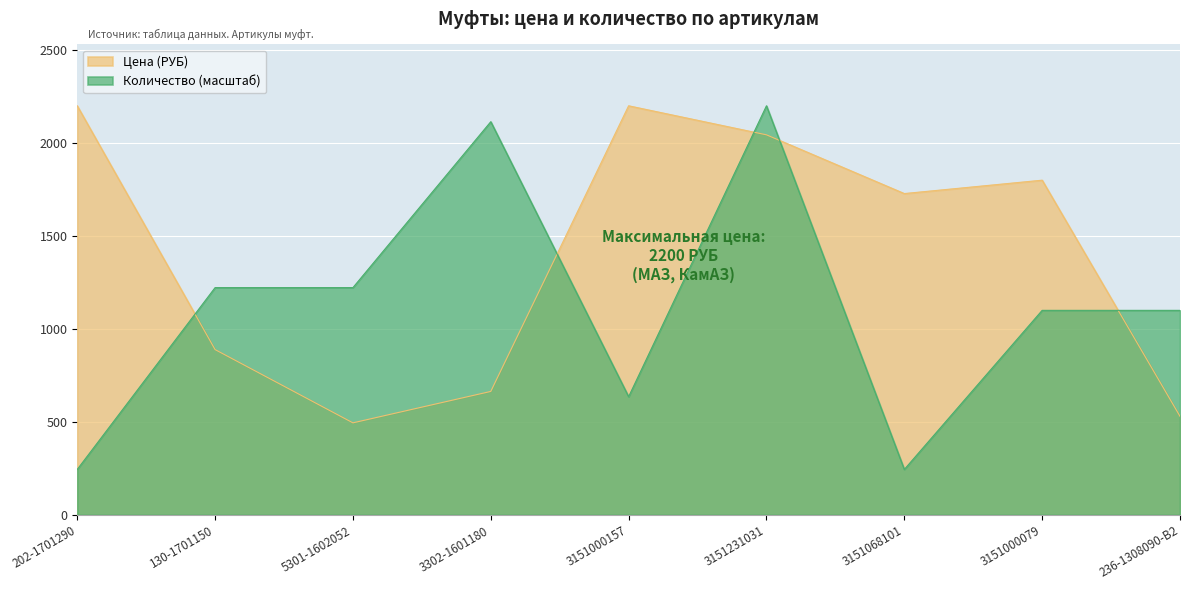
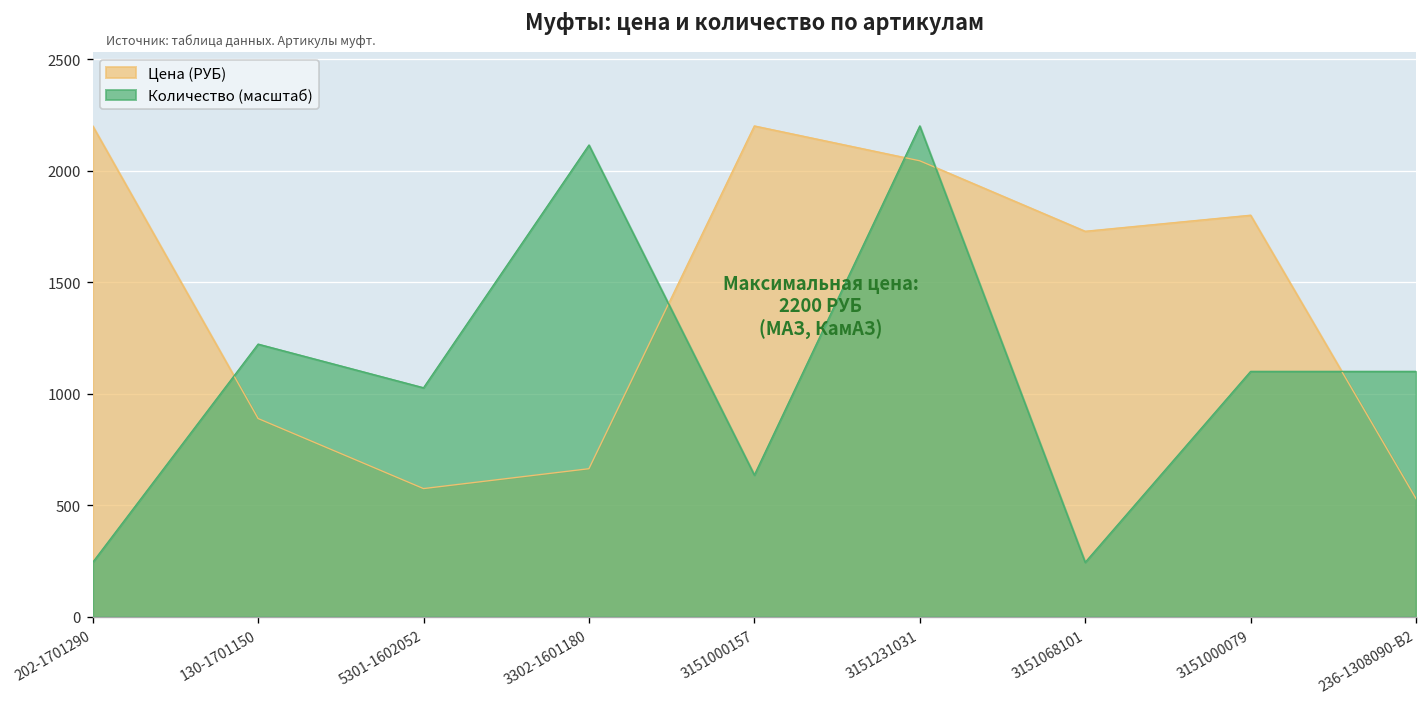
  {
    "Цена (РУБ)": {
      "202-1701290": 2200,
      "130-1701150": 890,
-     "5301-1602052": 500,
+     "5301-1602052": 580,
      "3302-1601180": 660,
      "3151000157": 2200,
      "3151231031": 2040,
      "3151068101": 1730,
      "3151000079": 1800,
      "236-1308090-B2": 530
    },
    "Количество (масштаб)": {
      "202-1701290": 240,
      "130-1701150": 1220,
-     "5301-1602052": 1220,
+     "5301-1602052": 1030,
      "3302-1601180": 2110,
      "3151000157": 640,
      "3151231031": 2200,
      "3151068101": 240,
      "3151000079": 1100,
      "236-1308090-B2": 1100
    }
  }
